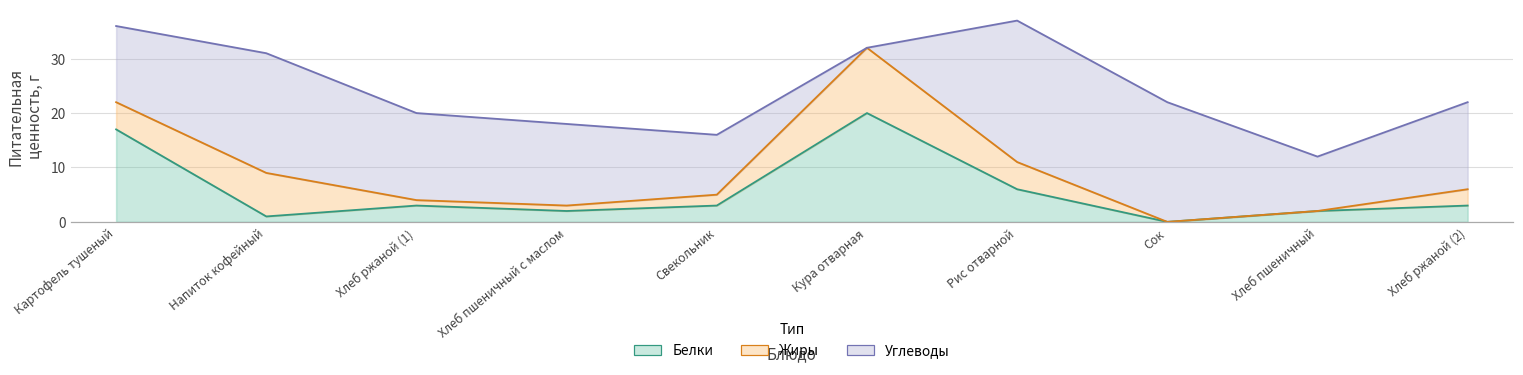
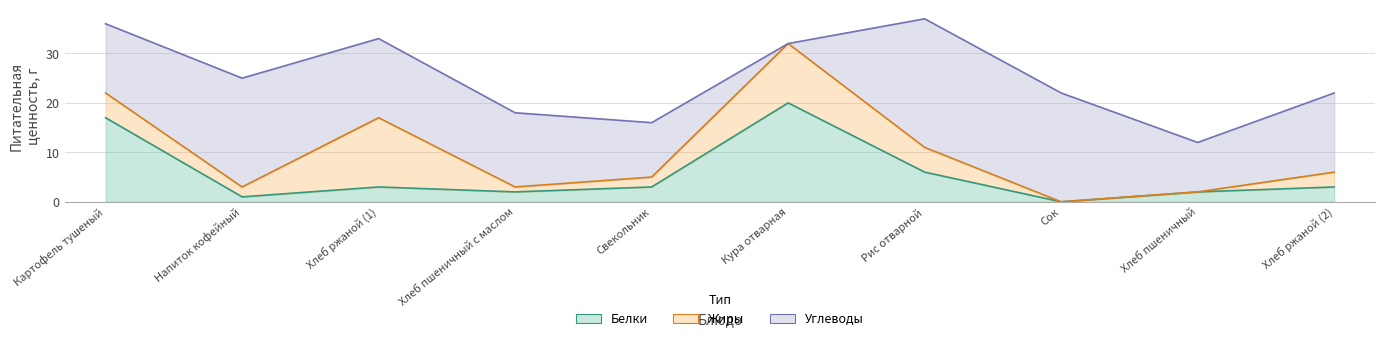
  {
    "Жиры": {
      "Картофель тушеный": 5,
-     "Напиток кофейный": 8,
-     "Хлеб ржаной (1)": 1,
+     "Напиток кофейный": 2,
+     "Хлеб ржаной (1)": 14,
      "Хлеб пшеничный с маслом": 1,
      "Свекольник": 2,
      "Рис отварной": 5,
      "Хлеб ржаной (2)": 3
    }
  }
